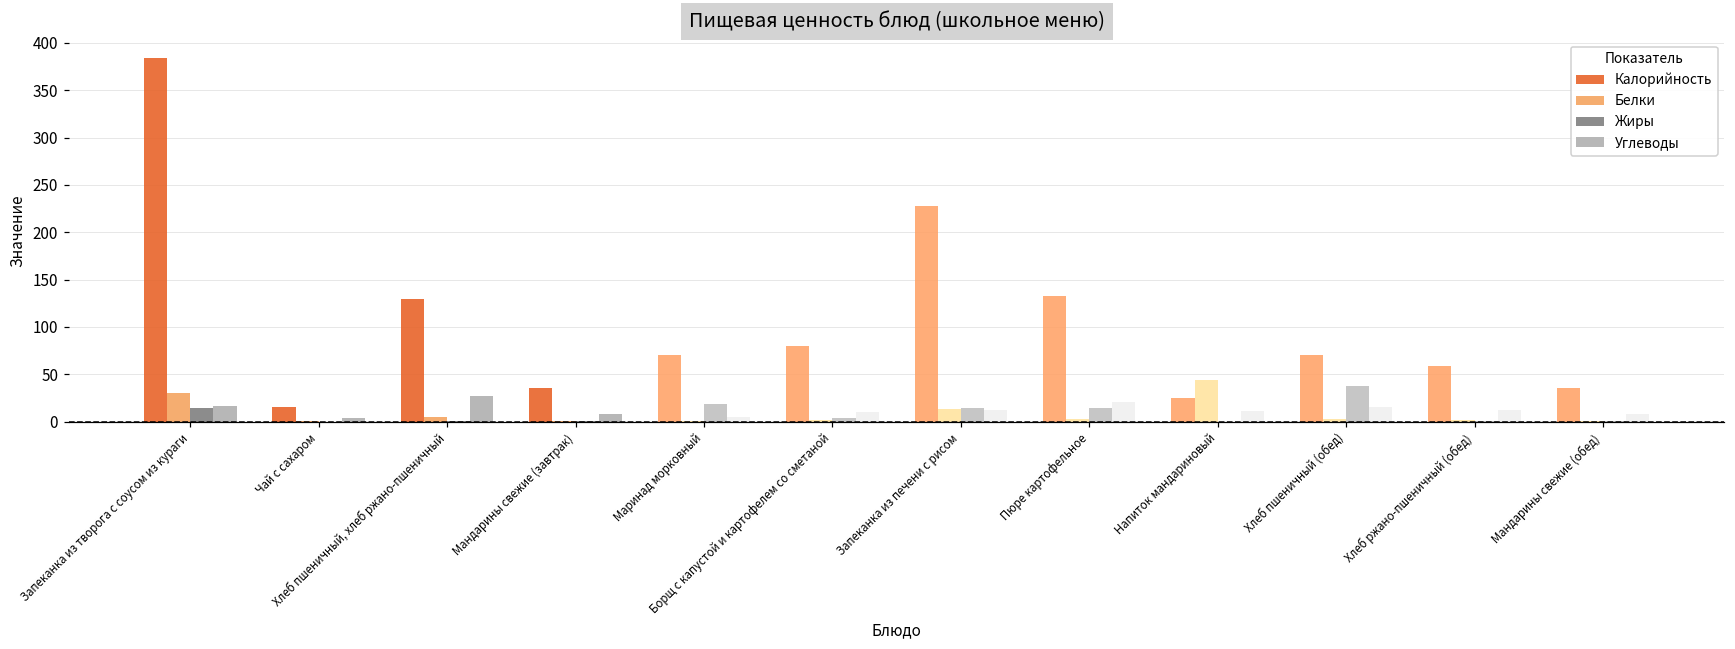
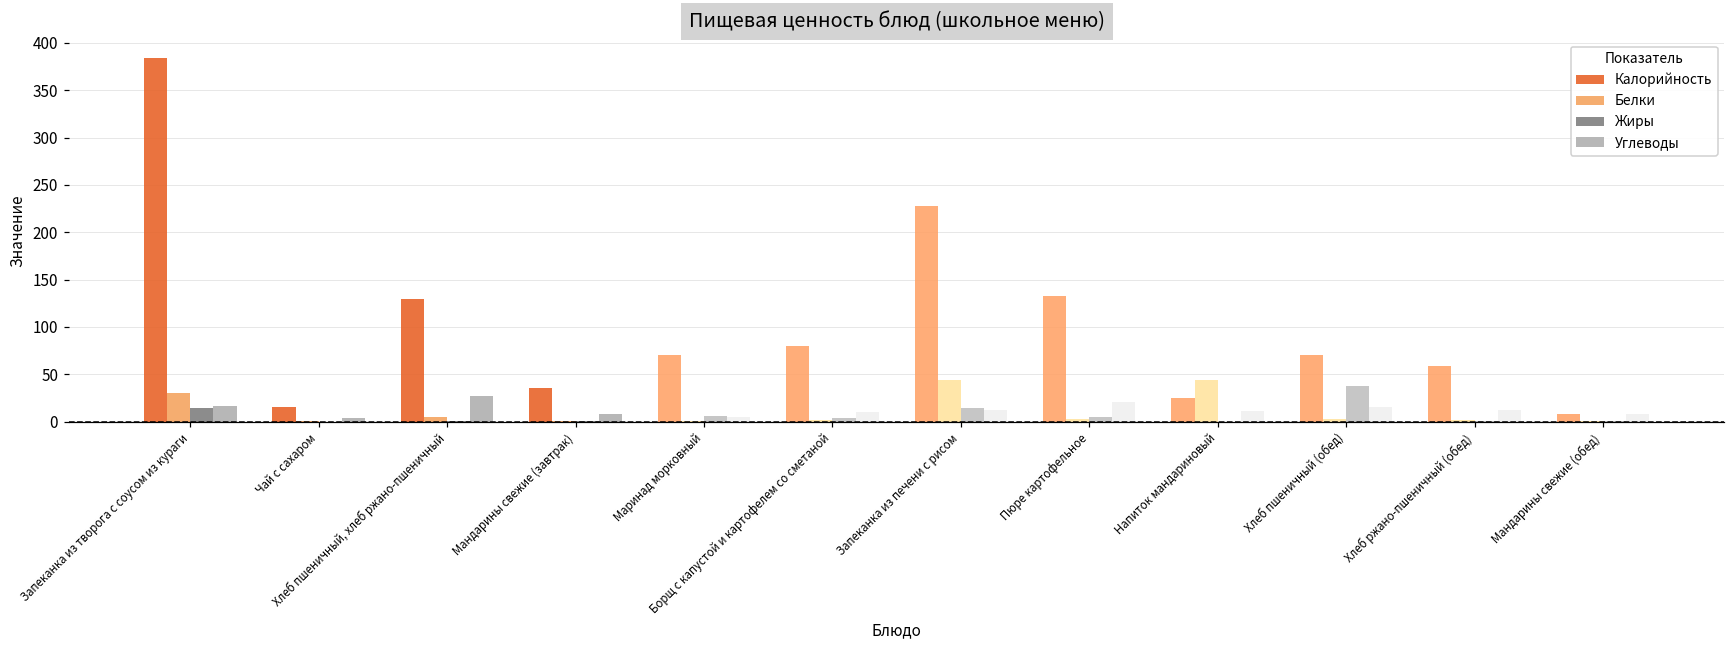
  {
    "Калорийность": {
      "Запеканка из творога с соусом из кураги": 380,
      "Чай с сахаром": 10,
      "Хлеб пшеничный, хлеб ржано-пшеничный": 130,
      "Мандарины свежие (завтрак)": 40,
      "Маринад морковный": 70,
      "Борщ с капустой и картофелем со сметаной": 80,
      "Запеканка из печени с рисом": 230,
      "Пюре картофельное": 130,
      "Напиток мандариновый": 30,
      "Хлеб пшеничный (обед)": 70,
      "Хлеб ржано-пшеничный (обед)": 60,
-     "Мандарины свежие (обед)": 40
+     "Мандарины свежие (обед)": 10
    },
    "Белки": {
      "Запеканка из творога с соусом из кураги": 30,
      "Хлеб пшеничный, хлеб ржано-пшеничный": 0,
-     "Запеканка из печени с рисом": 10,
+     "Запеканка из печени с рисом": 40,
      "Пюре картофельное": 0,
      "Напиток мандариновый": 40
    },
    "Жиры": {
      "Запеканка из творога с соусом из кураги": 10,
      "Чай с сахаром": 0,
-     "Маринад морковный": 20,
+     "Маринад морковный": 10,
      "Борщ с капустой и картофелем со сметаной": 0,
      "Запеканка из печени с рисом": 10,
-     "Пюре картофельное": 10,
+     "Пюре картофельное": 0,
      "Напиток мандариновый": 0,
      "Хлеб пшеничный (обед)": 40
    },
    "Углеводы": {
      "Запеканка из творога с соусом из кураги": 20,
      "Чай с сахаром": 0,
      "Хлеб пшеничный, хлеб ржано-пшеничный": 30,
      "Мандарины свежие (завтрак)": 10,
      "Маринад морковный": 0,
      "Борщ с капустой и картофелем со сметаной": 10,
      "Запеканка из печени с рисом": 10,
      "Пюре картофельное": 20,
      "Напиток мандариновый": 10,
      "Хлеб пшеничный (обед)": 10,
      "Хлеб ржано-пшеничный (обед)": 10,
      "Мандарины свежие (обед)": 10
    }
  }
